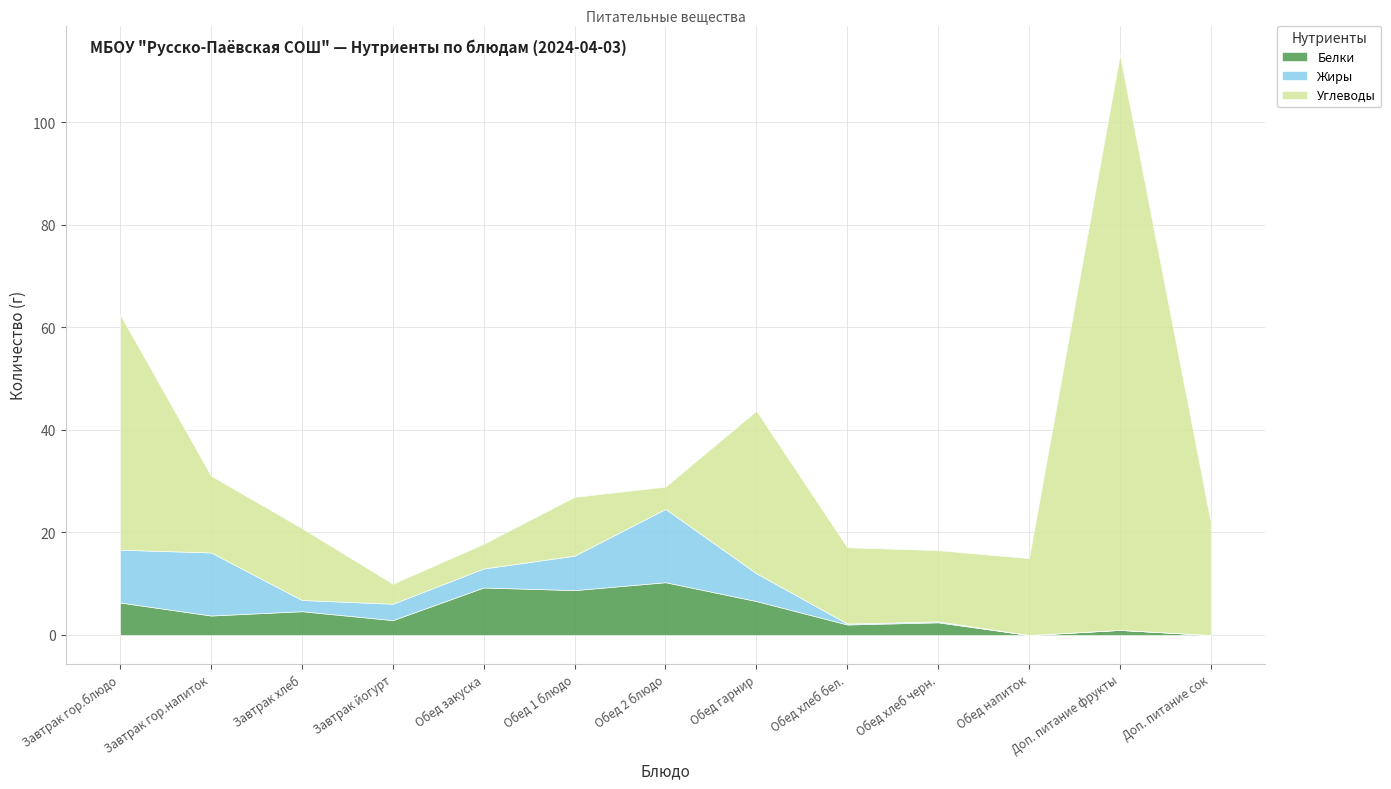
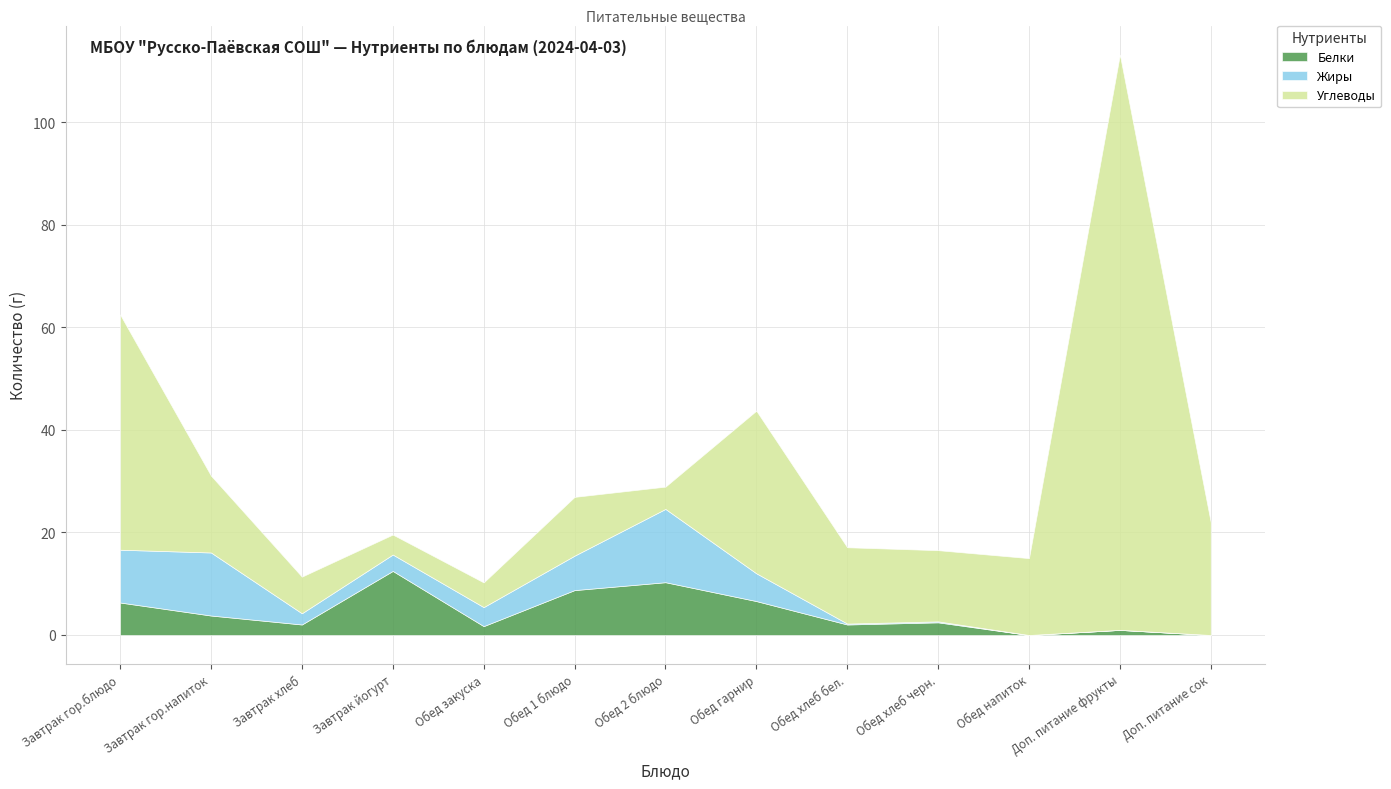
  {
    "Белки": {
      "Завтрак гор.блюдо": 6,
      "Завтрак гор.напиток": 4,
-     "Завтрак хлеб": 5,
-     "Завтрак йогурт": 3,
-     "Обед закуска": 9,
+     "Завтрак хлеб": 2,
+     "Завтрак йогурт": 13,
+     "Обед закуска": 2,
      "Обед 1 блюдо": 9,
      "Обед 2 блюдо": 10,
      "Обед гарнир": 7
    },
    "Жиры": {
      "Завтрак гор.блюдо": 10,
      "Завтрак гор.напиток": 12,
      "Завтрак хлеб": 2,
      "Завтрак йогурт": 3,
      "Обед закуска": 4,
      "Обед 1 блюдо": 7,
      "Обед 2 блюдо": 14,
      "Обед гарнир": 5
    },
    "Углеводы": {
      "Завтрак гор.блюдо": 46,
      "Завтрак гор.напиток": 15,
-     "Завтрак хлеб": 14,
+     "Завтрак хлеб": 7,
      "Завтрак йогурт": 4,
      "Обед закуска": 5,
      "Обед 1 блюдо": 11,
      "Обед 2 блюдо": 4,
      "Обед гарнир": 32,
      "Обед хлеб бел.": 15,
      "Обед хлеб черн.": 14,
      "Обед напиток": 15,
      "Доп. питание фрукты": 112,
      "Доп. питание сок": 22
    }
  }
